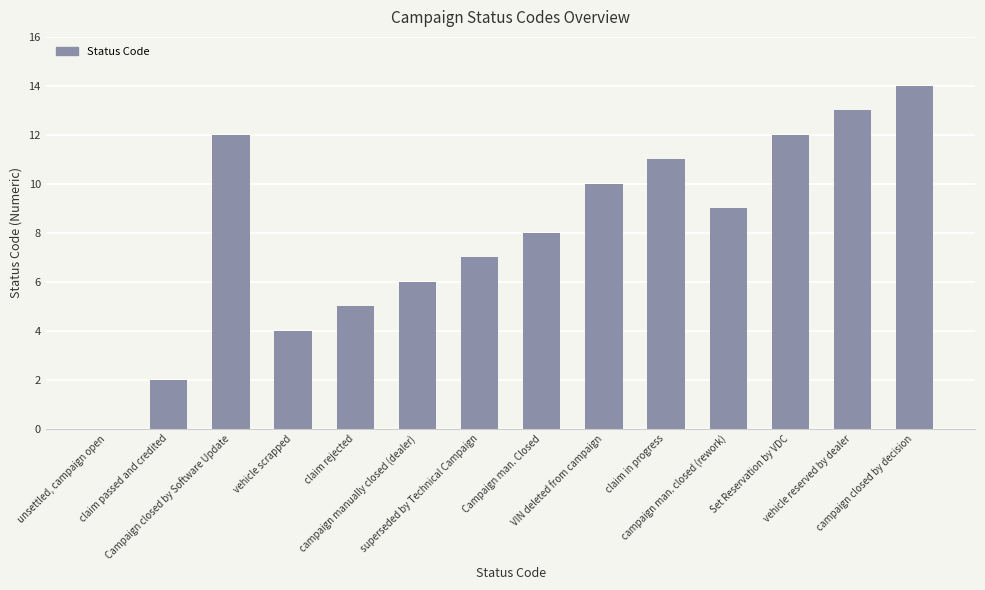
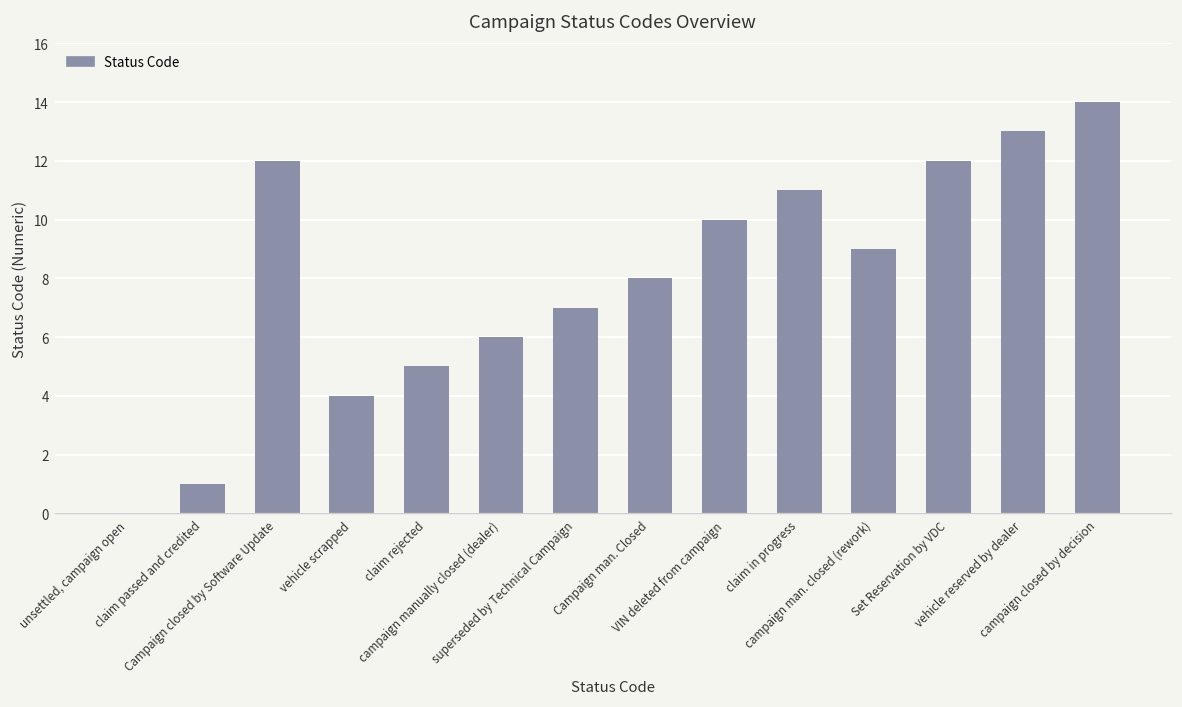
  {
    "unsettled, campaign open": 0,
-   "claim passed and credited": 2,
+   "claim passed and credited": 1,
    "Campaign closed by Software Update": 12,
    "vehicle scrapped": 4,
    "claim rejected": 5,
    "campaign manually closed (dealer)": 6,
    "superseded by Technical Campaign": 7,
    "Campaign man. Closed": 8,
    "VIN deleted from campaign": 10,
    "claim in progress": 11,
    "campaign man. closed (rework)": 9,
    "Set Reservation by VDC": 12,
    "vehicle reserved by dealer": 13,
    "campaign closed by decision": 14
  }
